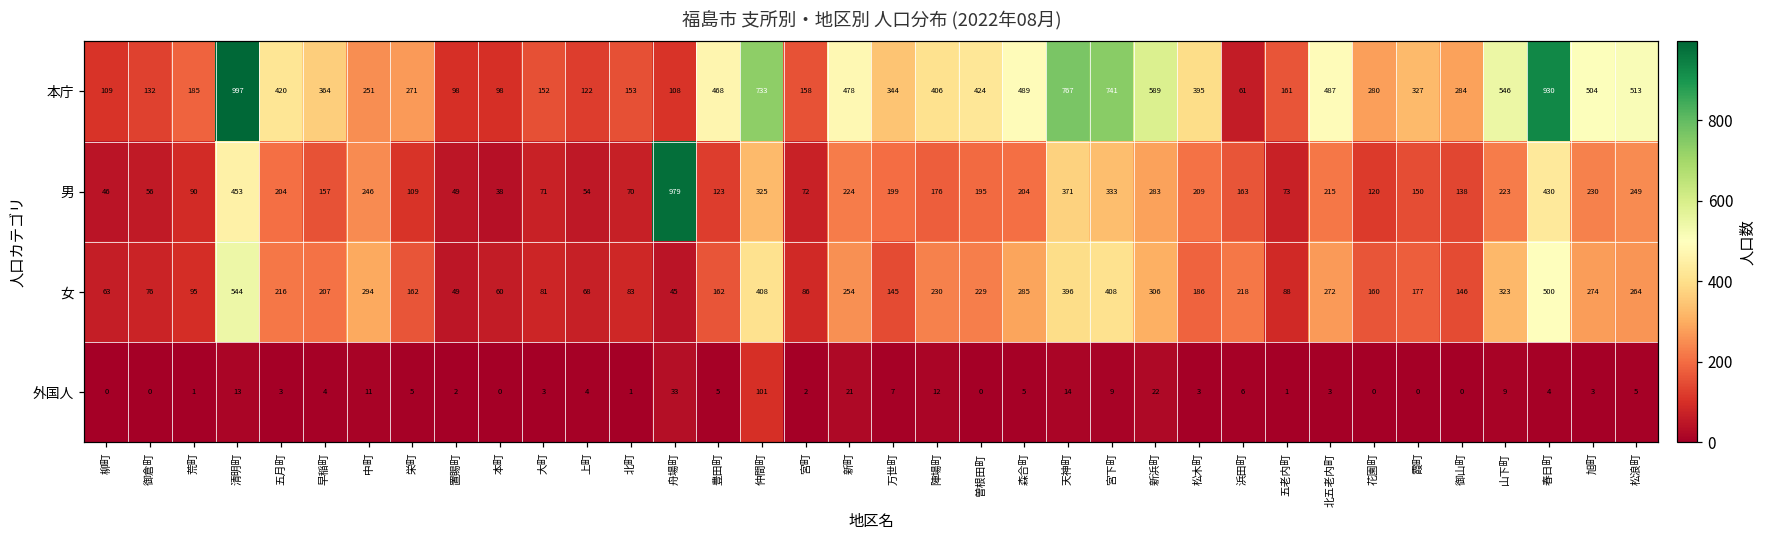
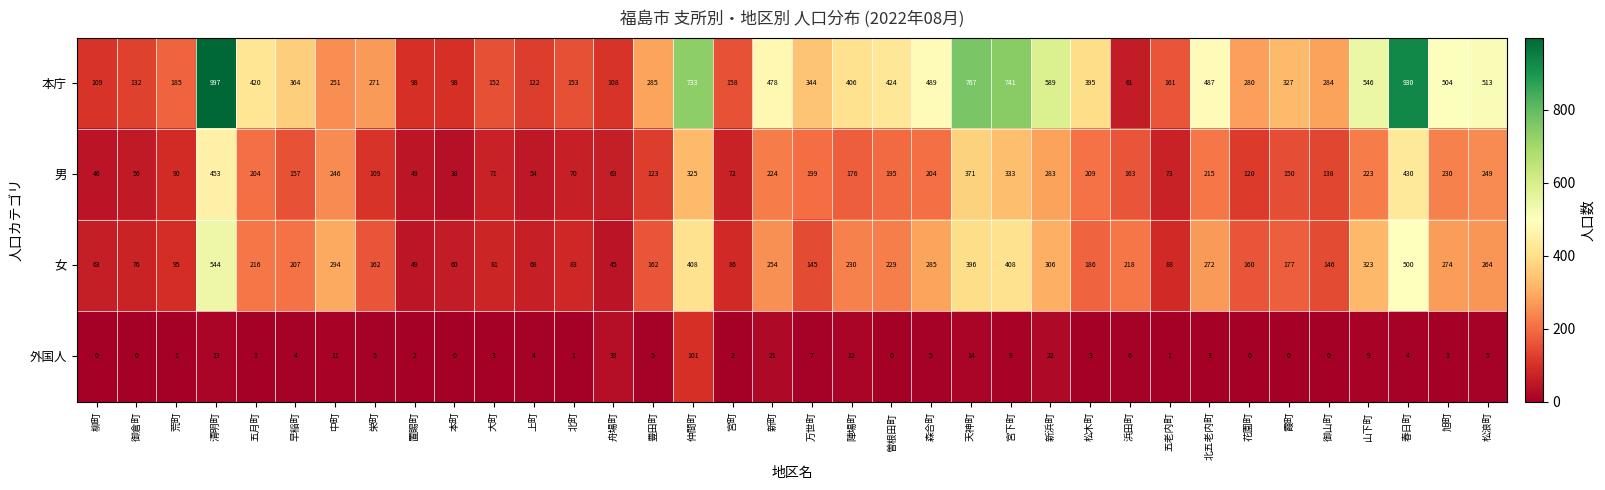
  {
    "本庁": {
      "柳町": 109,
      "御倉町": 132,
      "荒町": 185,
      "清明町": 997,
      "五月町": 420,
      "早稲町": 364,
      "中町": 251,
      "栄町": 271,
      "置賜町": 98,
      "本町": 98,
      "大町": 152,
      "上町": 122,
      "北町": 153,
      "舟場町": 108,
-     "豊田町": 468,
+     "豊田町": 285,
      "仲間町": 733,
      "宮町": 158,
      "新町": 478,
      "万世町": 344,
      "陣場町": 406,
      "曽根田町": 424,
      "森合町": 489,
      "天神町": 767,
      "宮下町": 741,
      "新浜町": 589,
      "松木町": 395,
      "浜田町": 61,
      "五老内町": 161,
      "北五老内町": 487,
      "花園町": 280,
      "霞町": 327,
      "御山町": 284,
      "山下町": 546,
      "春日町": 930,
      "旭町": 504,
      "松浪町": 513
    },
    "男": {
      "柳町": 46,
      "御倉町": 56,
      "荒町": 90,
      "清明町": 453,
      "五月町": 204,
      "早稲町": 157,
      "中町": 246,
      "栄町": 109,
      "置賜町": 49,
      "本町": 38,
      "大町": 71,
      "上町": 54,
      "北町": 70,
-     "舟場町": 979,
+     "舟場町": 63,
      "豊田町": 123,
      "仲間町": 325,
      "宮町": 72,
      "新町": 224,
      "万世町": 199,
      "陣場町": 176,
      "曽根田町": 195,
      "森合町": 204,
      "天神町": 371,
      "宮下町": 333,
      "新浜町": 283,
      "松木町": 209,
      "浜田町": 163,
      "五老内町": 73,
      "北五老内町": 215,
      "花園町": 120,
      "霞町": 150,
      "御山町": 138,
      "山下町": 223,
      "春日町": 430,
      "旭町": 230,
      "松浪町": 249
    },
    "女": {
      "柳町": 63,
      "御倉町": 76,
      "荒町": 95,
      "清明町": 544,
      "五月町": 216,
      "早稲町": 207,
      "中町": 294,
      "栄町": 162,
      "置賜町": 49,
      "本町": 60,
      "大町": 81,
      "上町": 68,
      "北町": 83,
      "舟場町": 45,
      "豊田町": 162,
      "仲間町": 408,
      "宮町": 86,
      "新町": 254,
      "万世町": 145,
      "陣場町": 230,
      "曽根田町": 229,
      "森合町": 285,
      "天神町": 396,
      "宮下町": 408,
      "新浜町": 306,
      "松木町": 186,
      "浜田町": 218,
      "五老内町": 88,
      "北五老内町": 272,
      "花園町": 160,
      "霞町": 177,
      "御山町": 146,
      "山下町": 323,
      "春日町": 500,
      "旭町": 274,
      "松浪町": 264
    },
    "外国人": {
      "柳町": 0,
      "御倉町": 0,
      "荒町": 1,
      "清明町": 13,
      "五月町": 3,
      "早稲町": 4,
      "中町": 11,
      "栄町": 5,
      "置賜町": 2,
      "本町": 0,
      "大町": 3,
      "上町": 4,
      "北町": 1,
      "舟場町": 33,
      "豊田町": 5,
      "仲間町": 101,
      "宮町": 2,
      "新町": 21,
      "万世町": 7,
      "陣場町": 12,
      "曽根田町": 0,
      "森合町": 5,
      "天神町": 14,
      "宮下町": 9,
      "新浜町": 22,
      "松木町": 3,
      "浜田町": 6,
      "五老内町": 1,
      "北五老内町": 3,
      "花園町": 0,
      "霞町": 0,
      "御山町": 0,
      "山下町": 9,
      "春日町": 4,
      "旭町": 3,
      "松浪町": 5
    }
  }
